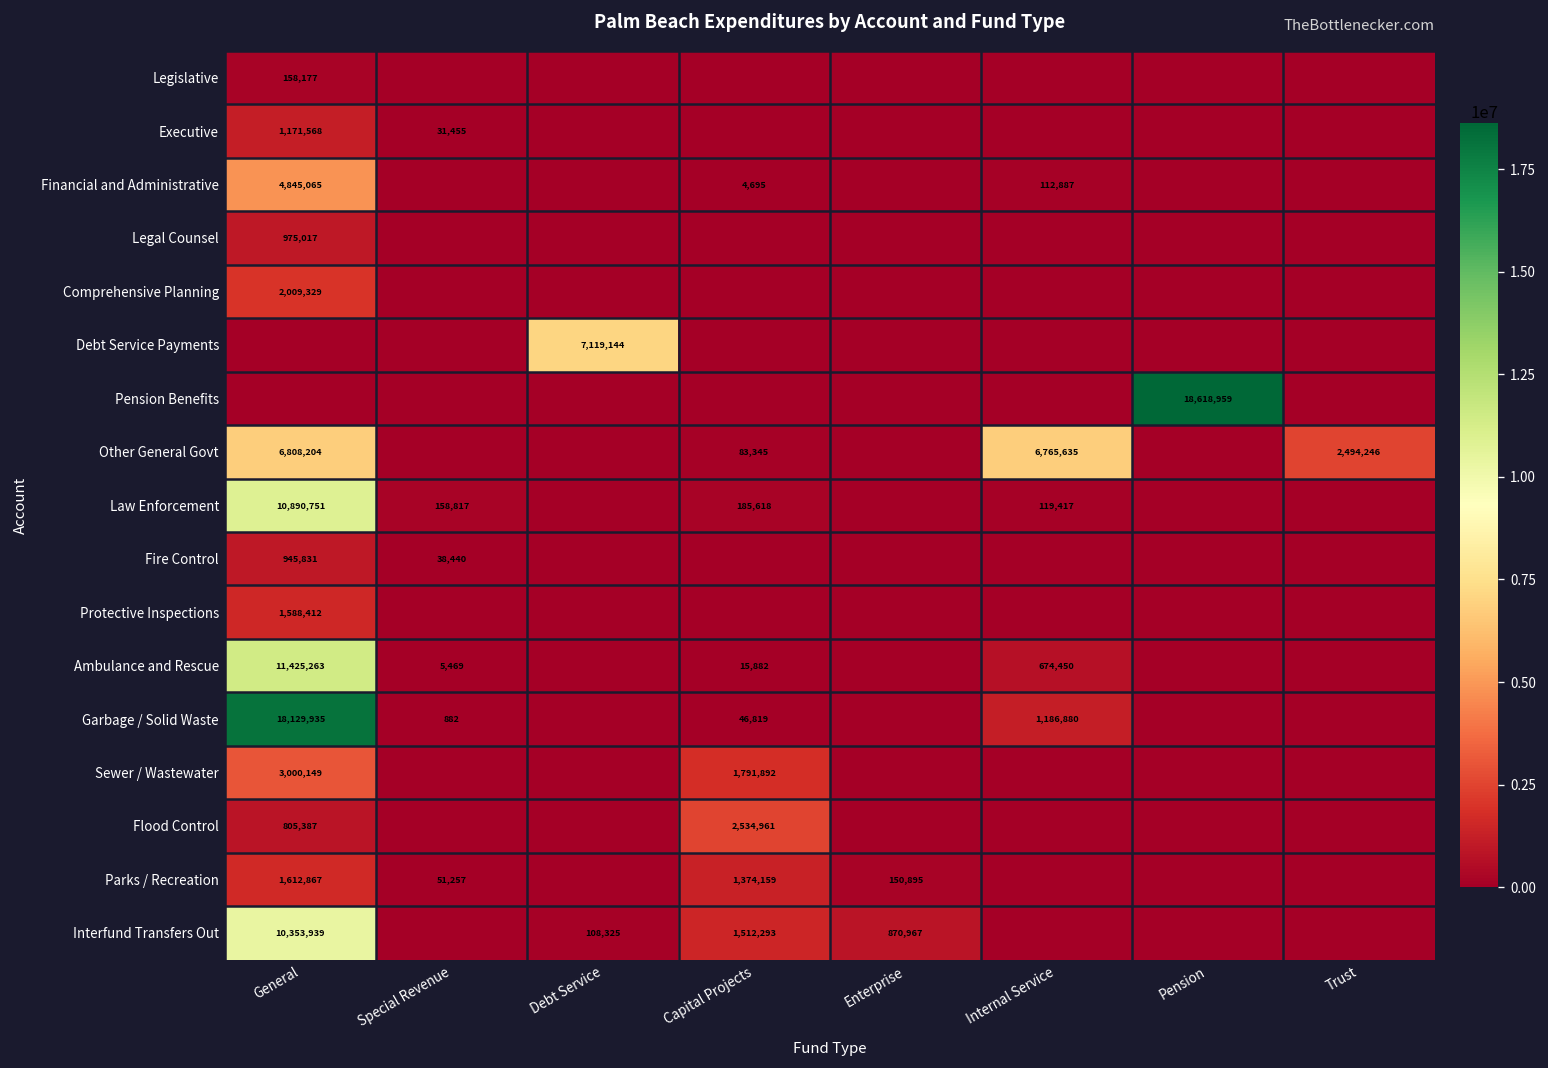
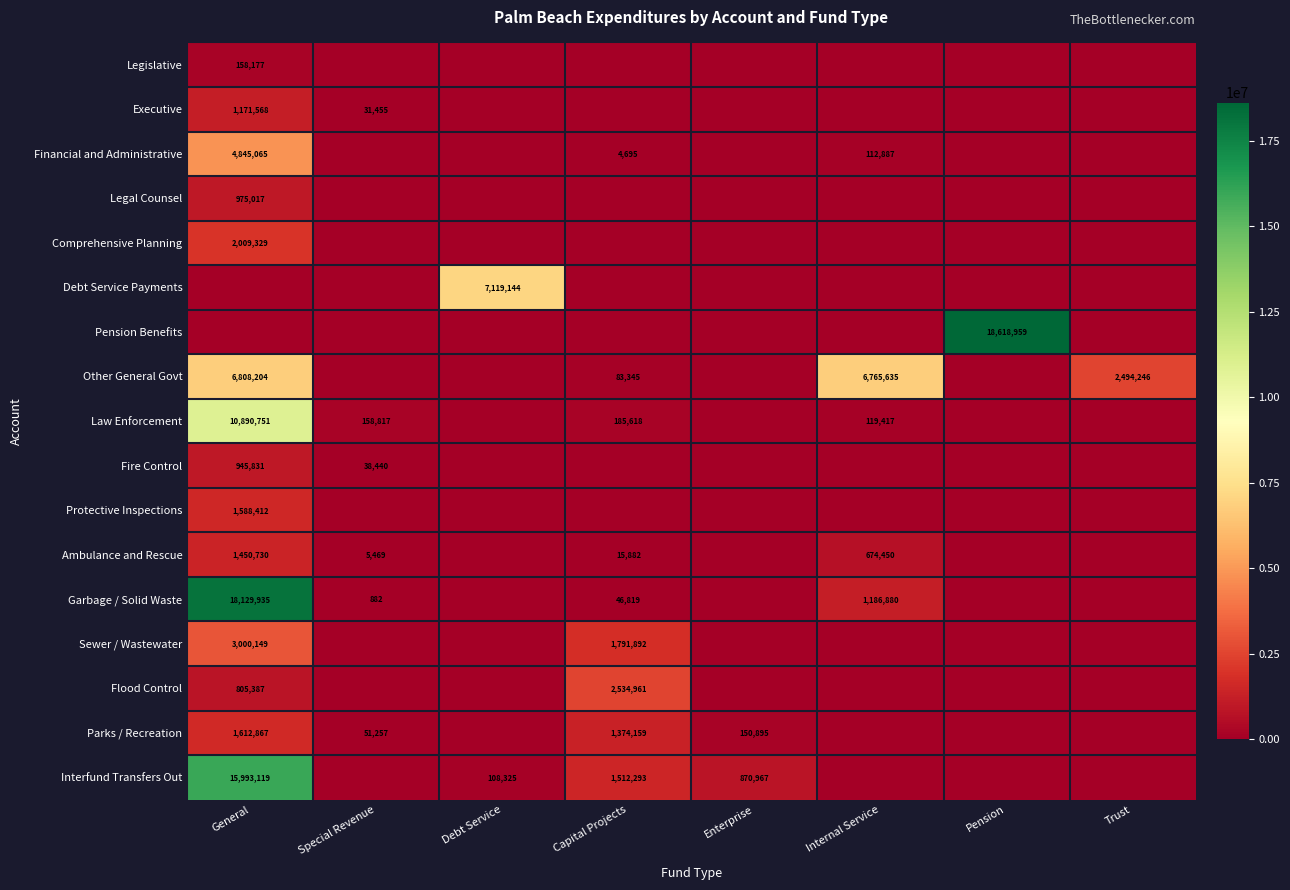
  {
    "Legislative": {
      "General": "158,177"
    },
    "Executive": {
      "General": "1,171,568",
      "Special Revenue": "31,455"
    },
    "Financial and Administrative": {
      "General": "4,845,065",
      "Capital Projects": "4,695",
      "Internal Service": "112,887"
    },
    "Legal Counsel": {
      "General": "975,017"
    },
    "Comprehensive Planning": {
      "General": "2,009,329"
    },
    "Debt Service Payments": {
      "Debt Service": "7,119,144"
    },
    "Pension Benefits": {
      "Pension": "18,618,959"
    },
    "Other General Govt": {
      "General": "6,808,204",
      "Capital Projects": "83,345",
      "Internal Service": "6,765,635",
      "Trust": "2,494,246"
    },
    "Law Enforcement": {
      "General": "10,890,751",
      "Special Revenue": "158,817",
      "Capital Projects": "185,618",
      "Internal Service": "119,417"
    },
    "Fire Control": {
      "General": "945,831",
      "Special Revenue": "38,440"
    },
    "Protective Inspections": {
      "General": "1,588,412"
    },
    "Ambulance and Rescue": {
-     "General": "11,425,263",
+     "General": "1,450,730",
      "Special Revenue": "5,469",
      "Capital Projects": "15,882",
      "Internal Service": "674,450"
    },
    "Garbage / Solid Waste": {
      "General": "18,129,935",
      "Special Revenue": "882",
      "Capital Projects": "46,819",
      "Internal Service": "1,186,880"
    },
    "Sewer / Wastewater": {
      "General": "3,000,149",
      "Capital Projects": "1,791,892"
    },
    "Flood Control": {
      "General": "805,387",
      "Capital Projects": "2,534,961"
    },
    "Parks / Recreation": {
      "General": "1,612,867",
      "Special Revenue": "51,257",
      "Capital Projects": "1,374,159",
      "Enterprise": "150,895"
    },
    "Interfund Transfers Out": {
-     "General": "10,353,939",
+     "General": "15,993,119",
      "Debt Service": "108,325",
      "Capital Projects": "1,512,293",
      "Enterprise": "870,967"
    }
  }
